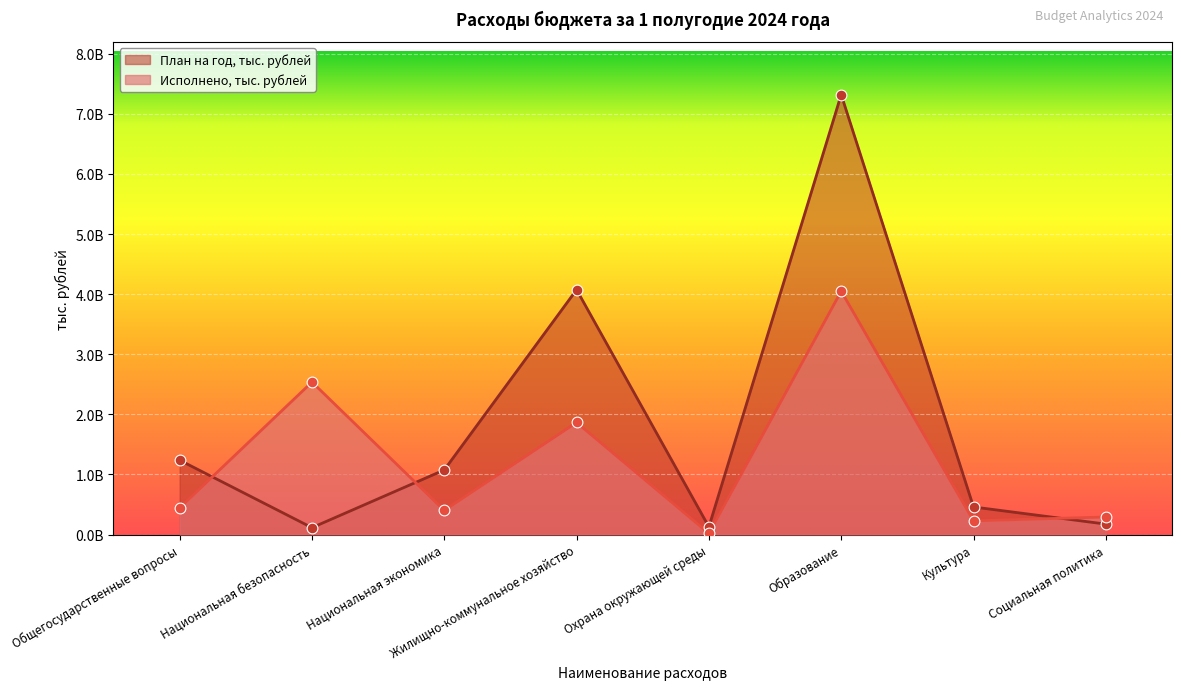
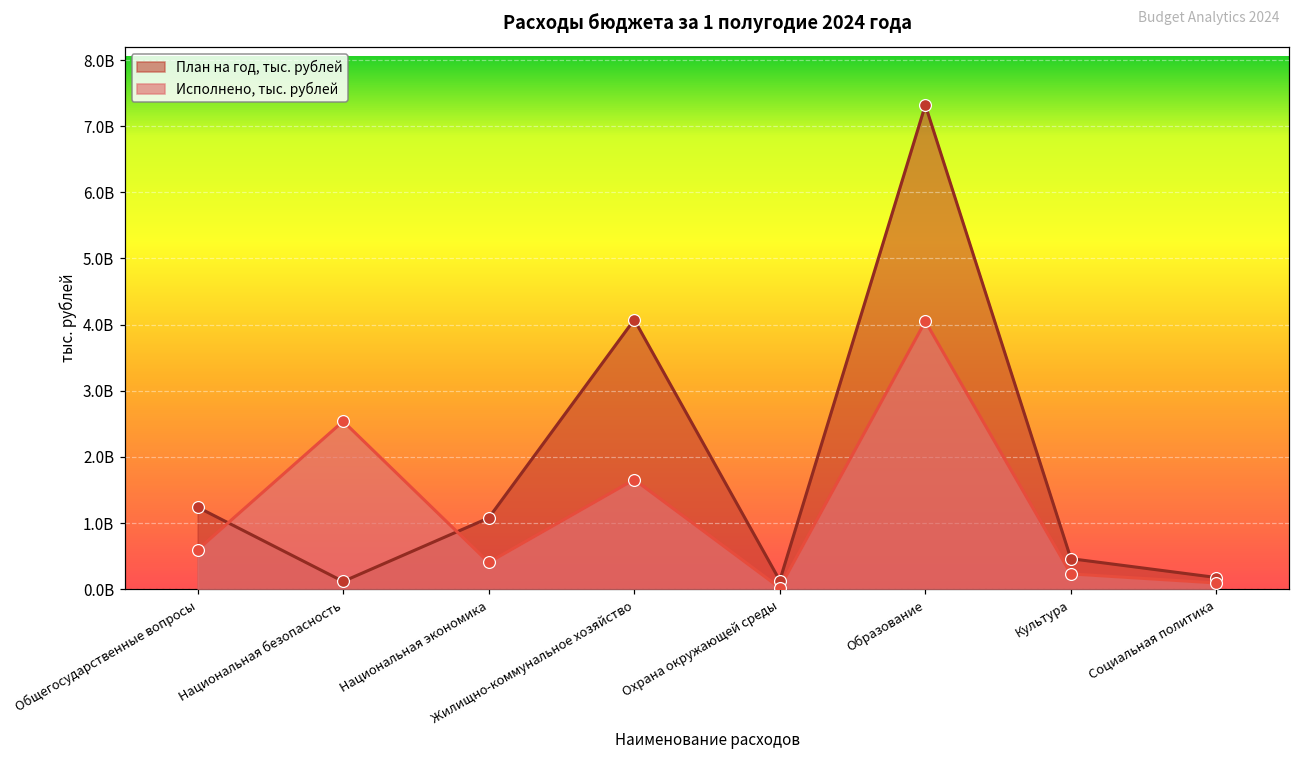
  {
    "План на год, тыс. рублей": {
      "Общегосударственные вопросы": 1200000000,
      "Национальная безопасность": 100000000,
      "Национальная экономика": 1100000000,
      "Жилищно-коммунальное хозяйство": 4100000000,
      "Охрана окружающей среды": 100000000,
      "Образование": 7300000000,
      "Культура": 500000000,
      "Социальная политика": 200000000
    },
    "Исполнено, тыс. рублей": {
-     "Общегосударственные вопросы": 400000000,
+     "Общегосударственные вопросы": 600000000,
      "Национальная безопасность": 2500000000,
      "Национальная экономика": 400000000,
-     "Жилищно-коммунальное хозяйство": 1900000000,
+     "Жилищно-коммунальное хозяйство": 1700000000,
      "Охрана окружающей среды": 0,
      "Образование": 4000000000,
      "Культура": 200000000,
-     "Социальная политика": 300000000
+     "Социальная политика": 100000000
    }
  }
